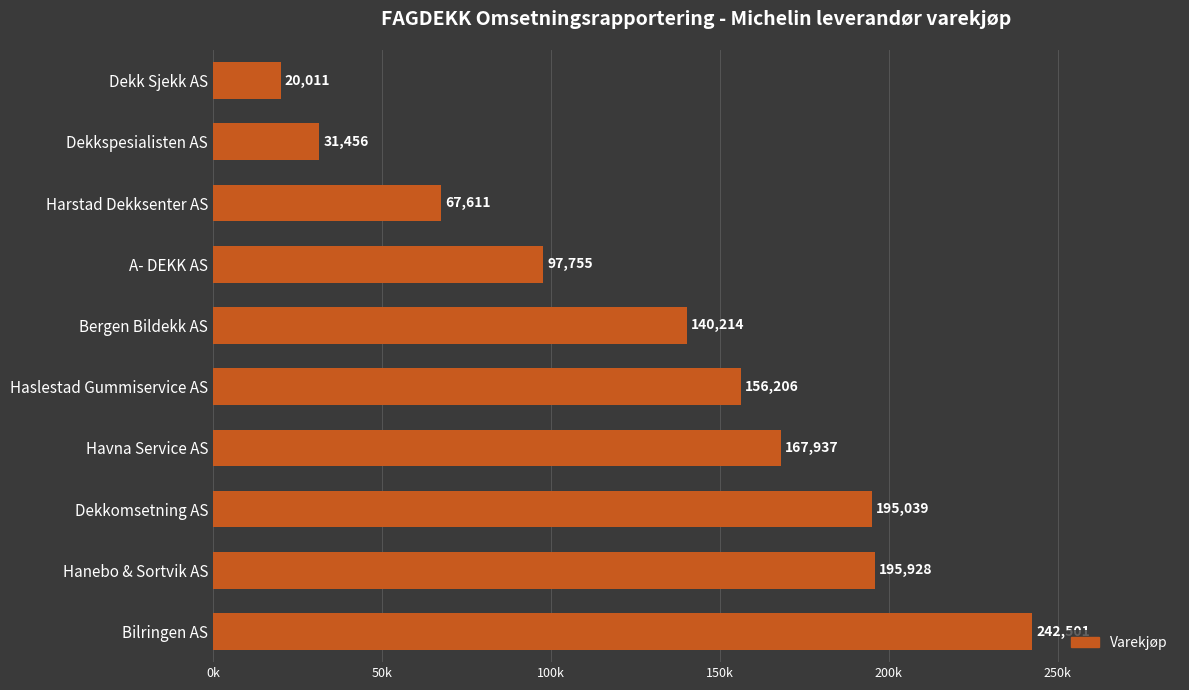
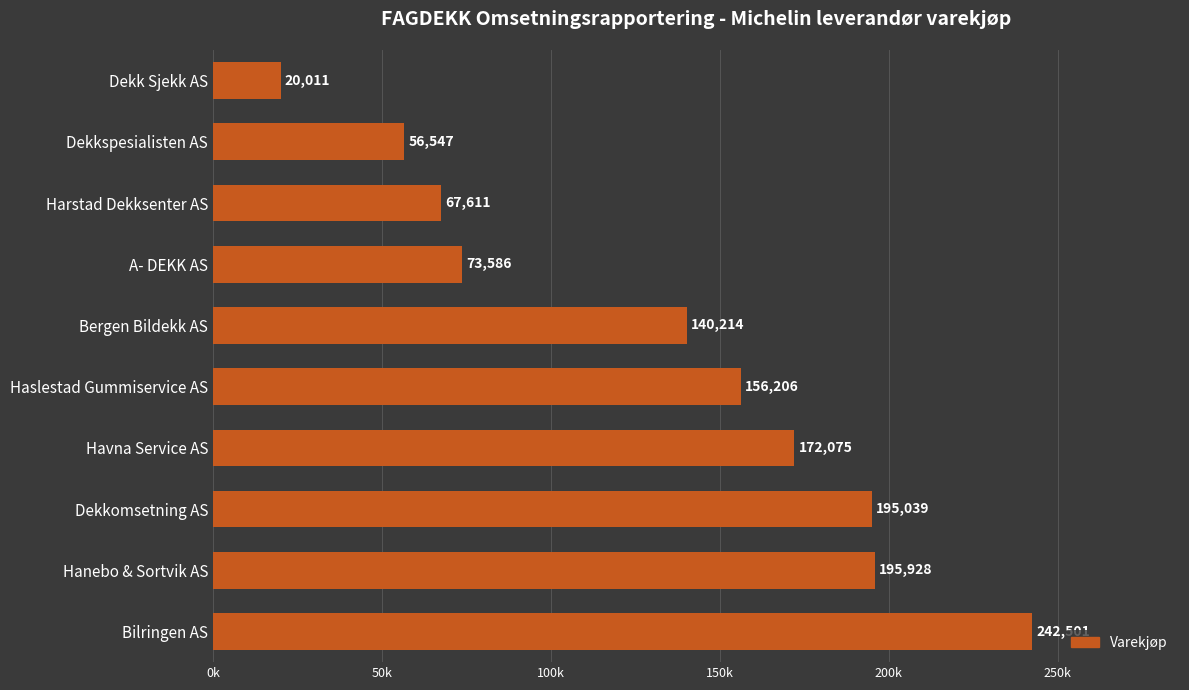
  {
    "Dekk Sjekk AS": "20,011",
-   "Dekkspesialisten AS": "31,456",
+   "Dekkspesialisten AS": "56,547",
    "Harstad Dekksenter AS": "67,611",
-   "A- DEKK AS": "97,755",
+   "A- DEKK AS": "73,586",
    "Bergen Bildekk AS": "140,214",
    "Haslestad Gummiservice AS": "156,206",
-   "Havna Service AS": "167,937",
+   "Havna Service AS": "172,075",
    "Dekkomsetning AS": "195,039",
    "Hanebo & Sortvik AS": "195,928"
  }
